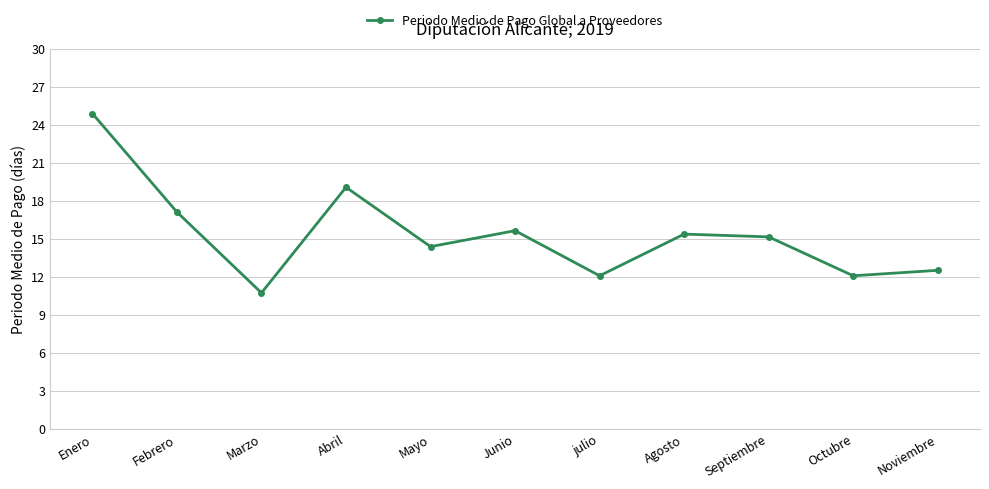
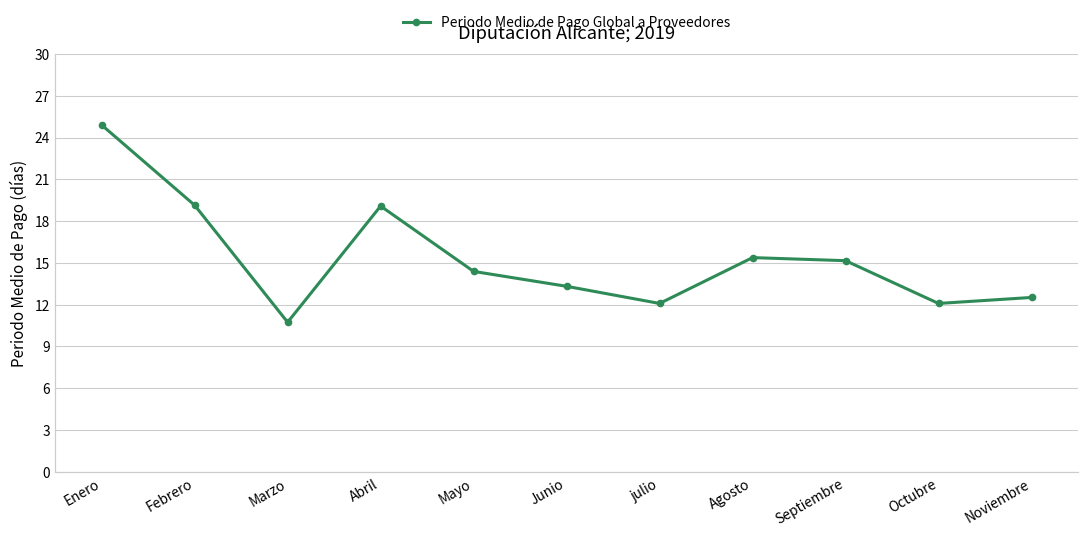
  {
    "Enero": 24.9,
-   "Febrero": 17.1,
+   "Febrero": 19.1,
    "Marzo": 10.7,
    "Abril": 19.1,
    "Mayo": 14.4,
-   "Junio": 15.7,
+   "Junio": 13.3,
    "julio": 12.1,
    "Agosto": 15.4,
    "Septiembre": 15.2,
    "Octubre": 12.1,
    "Noviembre": 12.5
  }
